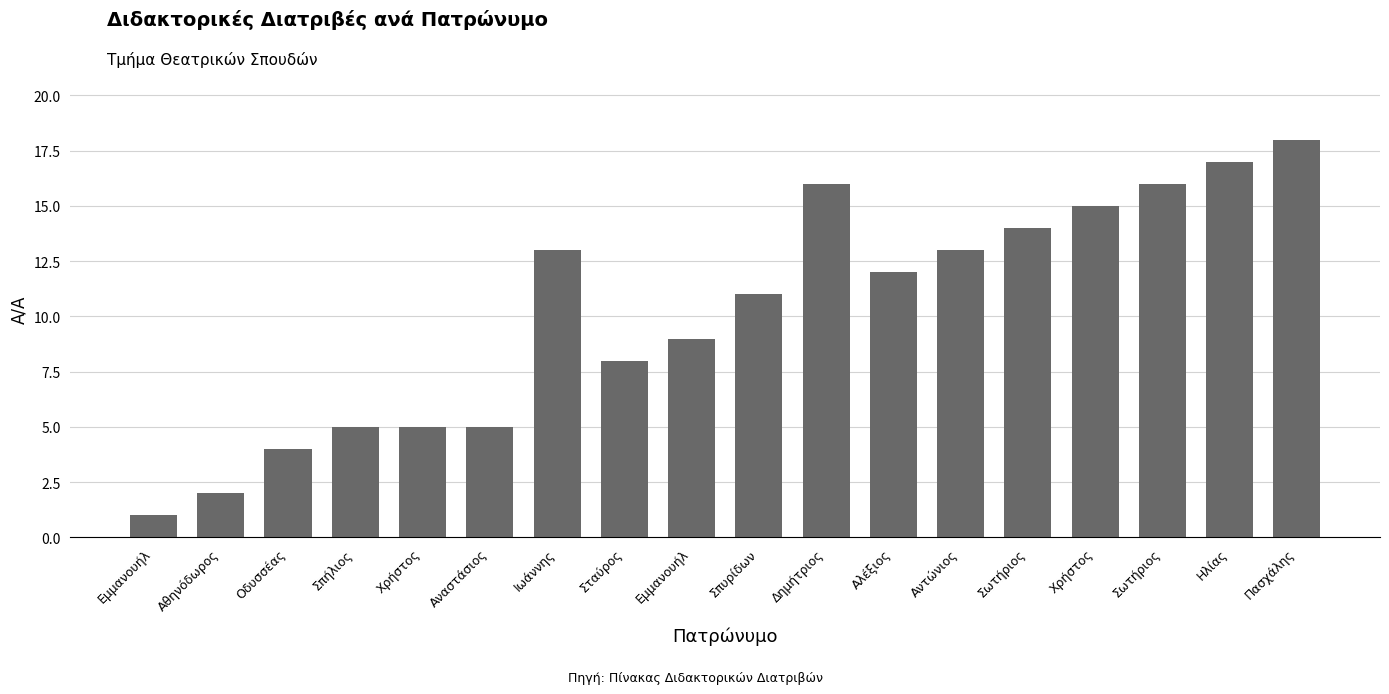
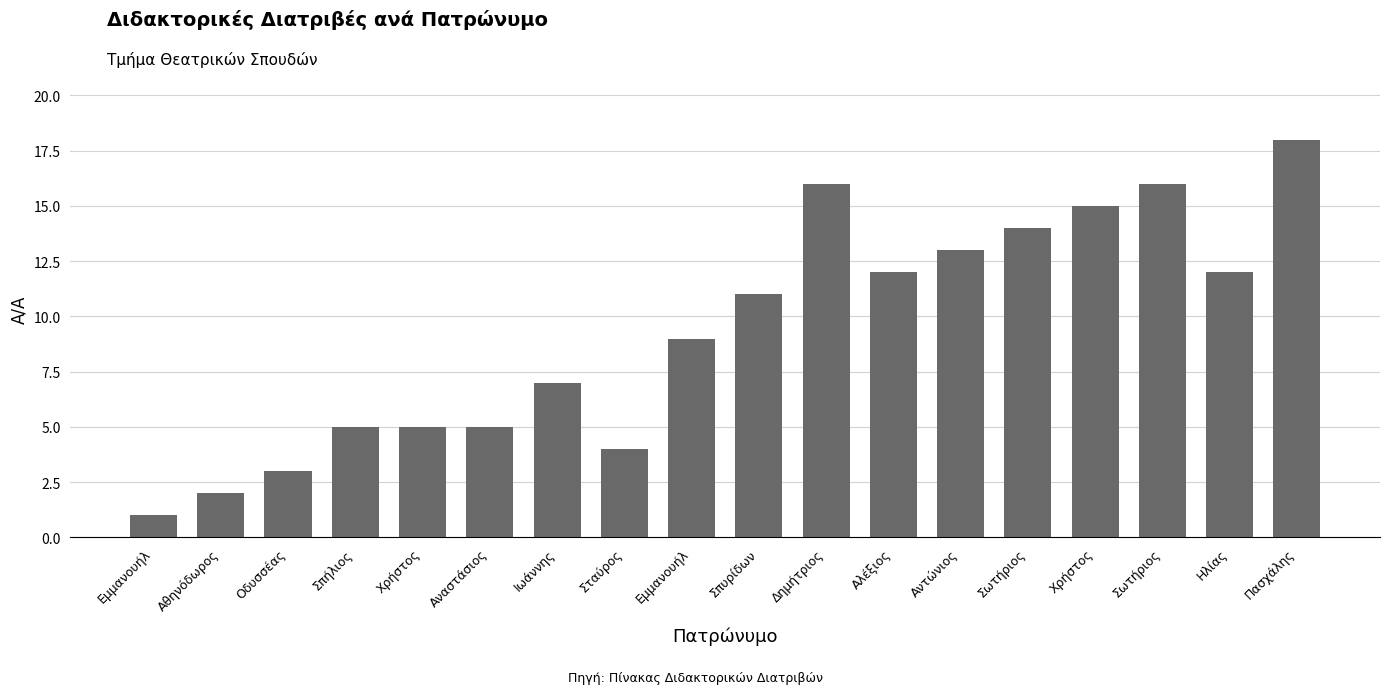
  {
    "Αθηνόδωρος": 2,
-   "Οδυσσέας": 4,
+   "Οδυσσέας": 3,
    "Σπήλιος": 5,
    "Αναστάσιος": 5,
-   "Ιωάννης": 13,
-   "Σταύρος": 8,
+   "Ιωάννης": 7,
+   "Σταύρος": 4,
    "Σπυρίδων": 11,
    "Δημήτριος": 16,
    "Αλέξιος": 12,
    "Αντώνιος": 13,
-   "Ηλίας": 17,
+   "Ηλίας": 12,
    "Πασχάλης": 18
  }
